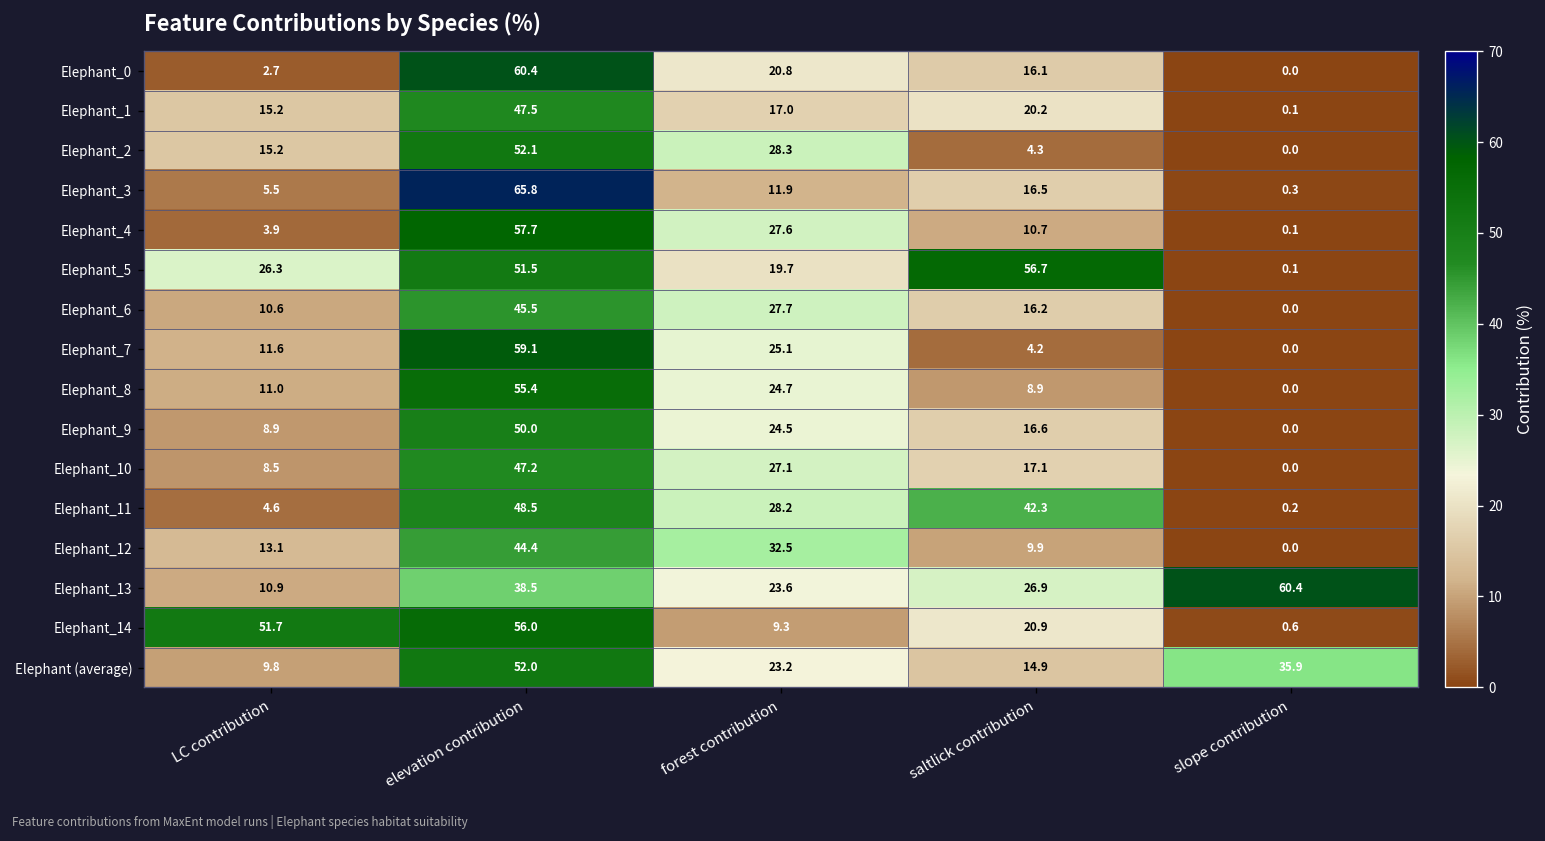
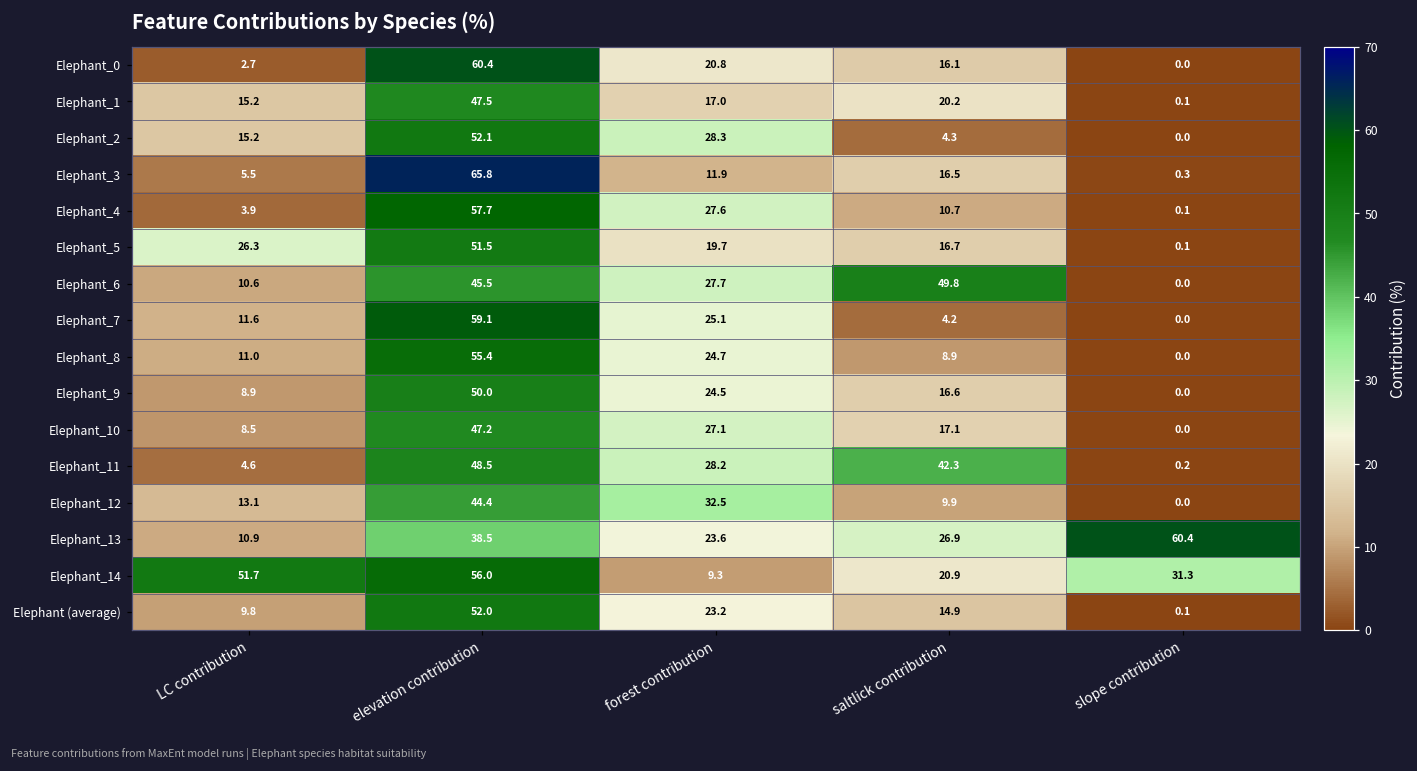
  {
    "Elephant_0": {
      "LC contribution": 2.7,
      "elevation contribution": 60.4,
      "forest contribution": 20.8,
      "saltlick contribution": 16.1,
      "slope contribution": 0.0
    },
    "Elephant_1": {
      "LC contribution": 15.2,
      "elevation contribution": 47.5,
      "forest contribution": 17.0,
      "saltlick contribution": 20.2,
      "slope contribution": 0.1
    },
    "Elephant_2": {
      "LC contribution": 15.2,
      "elevation contribution": 52.1,
      "forest contribution": 28.3,
      "saltlick contribution": 4.3,
      "slope contribution": 0.0
    },
    "Elephant_3": {
      "LC contribution": 5.5,
      "elevation contribution": 65.8,
      "forest contribution": 11.9,
      "saltlick contribution": 16.5,
      "slope contribution": 0.3
    },
    "Elephant_4": {
      "LC contribution": 3.9,
      "elevation contribution": 57.7,
      "forest contribution": 27.6,
      "saltlick contribution": 10.7,
      "slope contribution": 0.1
    },
    "Elephant_5": {
      "LC contribution": 26.3,
      "elevation contribution": 51.5,
      "forest contribution": 19.7,
-     "saltlick contribution": 56.7,
+     "saltlick contribution": 16.7,
      "slope contribution": 0.1
    },
    "Elephant_6": {
      "LC contribution": 10.6,
      "elevation contribution": 45.5,
      "forest contribution": 27.7,
-     "saltlick contribution": 16.2,
+     "saltlick contribution": 49.8,
      "slope contribution": 0.0
    },
    "Elephant_7": {
      "LC contribution": 11.6,
      "elevation contribution": 59.1,
      "forest contribution": 25.1,
      "saltlick contribution": 4.2,
      "slope contribution": 0.0
    },
    "Elephant_8": {
      "LC contribution": 11.0,
      "elevation contribution": 55.4,
      "forest contribution": 24.7,
      "saltlick contribution": 8.9,
      "slope contribution": 0.0
    },
    "Elephant_9": {
      "LC contribution": 8.9,
      "elevation contribution": 50.0,
      "forest contribution": 24.5,
      "saltlick contribution": 16.6,
      "slope contribution": 0.0
    },
    "Elephant_10": {
      "LC contribution": 8.5,
      "elevation contribution": 47.2,
      "forest contribution": 27.1,
      "saltlick contribution": 17.1,
      "slope contribution": 0.0
    },
    "Elephant_11": {
      "LC contribution": 4.6,
      "elevation contribution": 48.5,
      "forest contribution": 28.2,
      "saltlick contribution": 42.3,
      "slope contribution": 0.2
    },
    "Elephant_12": {
      "LC contribution": 13.1,
      "elevation contribution": 44.4,
      "forest contribution": 32.5,
      "saltlick contribution": 9.9,
      "slope contribution": 0.0
    },
    "Elephant_13": {
      "LC contribution": 10.9,
      "elevation contribution": 38.5,
      "forest contribution": 23.6,
      "saltlick contribution": 26.9,
      "slope contribution": 60.4
    },
    "Elephant_14": {
      "LC contribution": 51.7,
      "elevation contribution": 56.0,
      "forest contribution": 9.3,
      "saltlick contribution": 20.9,
-     "slope contribution": 0.6
+     "slope contribution": 31.3
    },
    "Elephant (average)": {
      "LC contribution": 9.8,
      "elevation contribution": 52.0,
      "forest contribution": 23.2,
      "saltlick contribution": 14.9,
-     "slope contribution": 35.9
+     "slope contribution": 0.1
    }
  }
